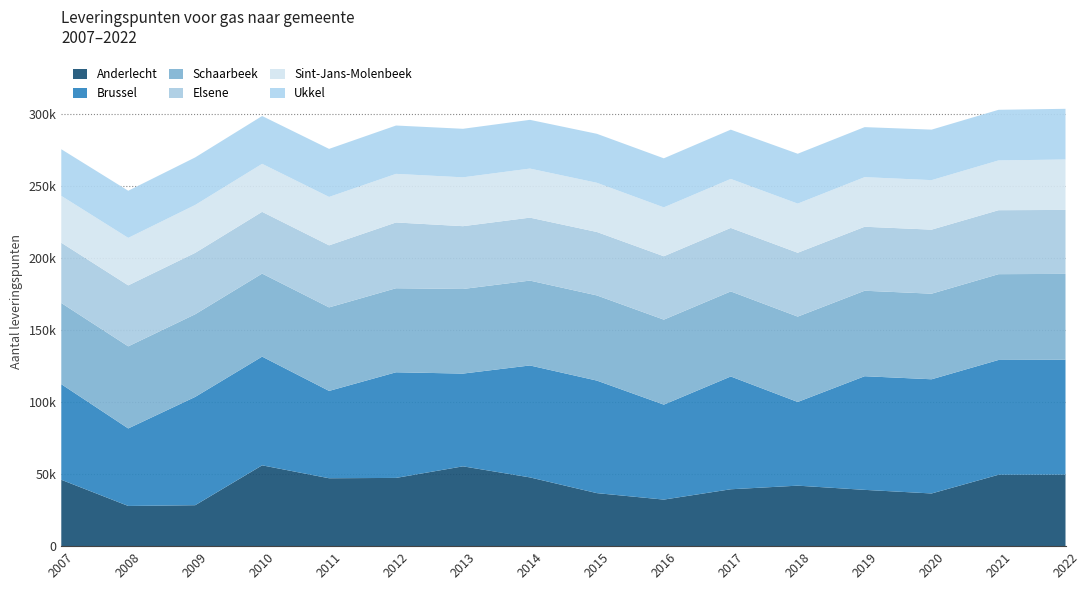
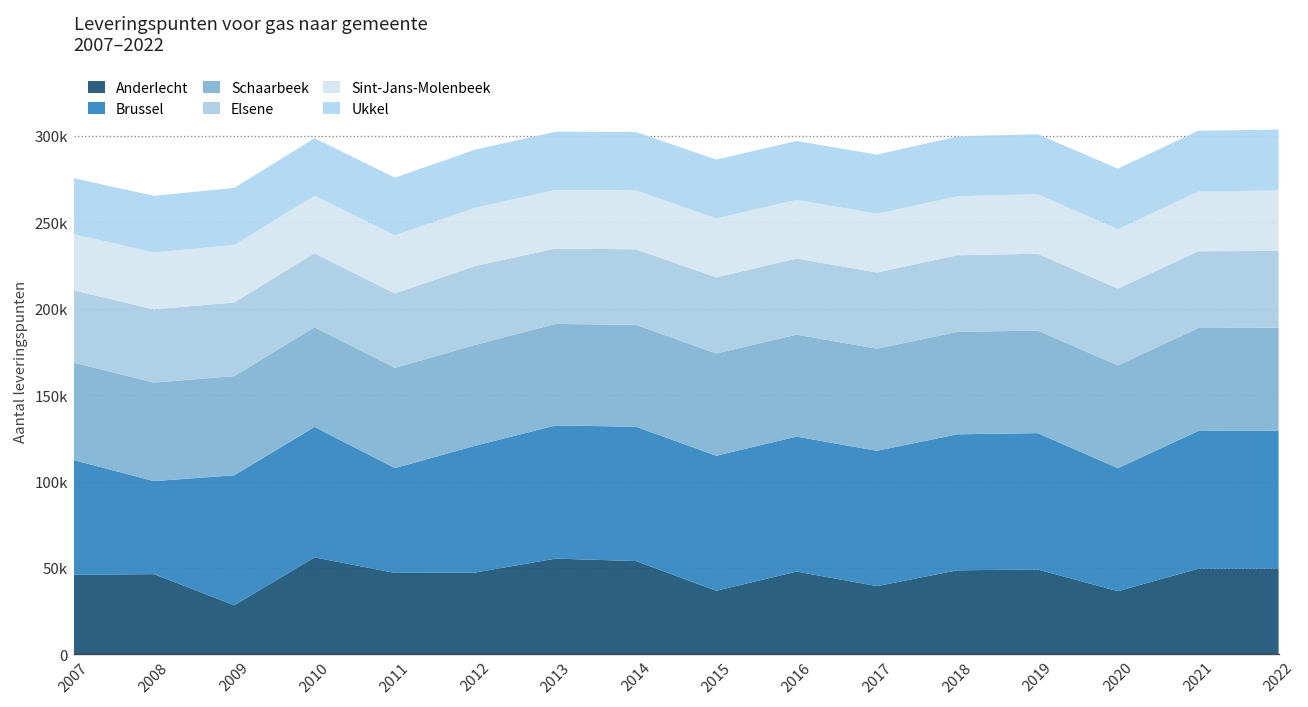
  {
    "Anderlecht": {
      "2007": 46000,
-     "2008": 28000,
+     "2008": 46000,
      "2009": 28000,
      "2010": 56000,
      "2011": 47000,
      "2012": 47000,
      "2013": 55000,
-     "2014": 48000,
+     "2014": 54000,
      "2015": 37000,
-     "2016": 32000,
+     "2016": 48000,
      "2017": 39000,
-     "2018": 42000,
-     "2019": 39000,
+     "2018": 49000,
+     "2019": 49000,
      "2020": 37000,
      "2021": 50000,
      "2022": 50000
    },
    "Brussel": {
      "2007": 66000,
      "2008": 54000,
      "2009": 75000,
      "2010": 75000,
      "2011": 61000,
      "2012": 73000,
-     "2013": 64000,
+     "2013": 77000,
      "2014": 78000,
      "2015": 78000,
-     "2016": 66000,
+     "2016": 78000,
      "2017": 78000,
-     "2018": 58000,
+     "2018": 79000,
      "2019": 79000,
-     "2020": 79000,
+     "2020": 71000,
      "2021": 80000,
      "2022": 80000
    }
  }
